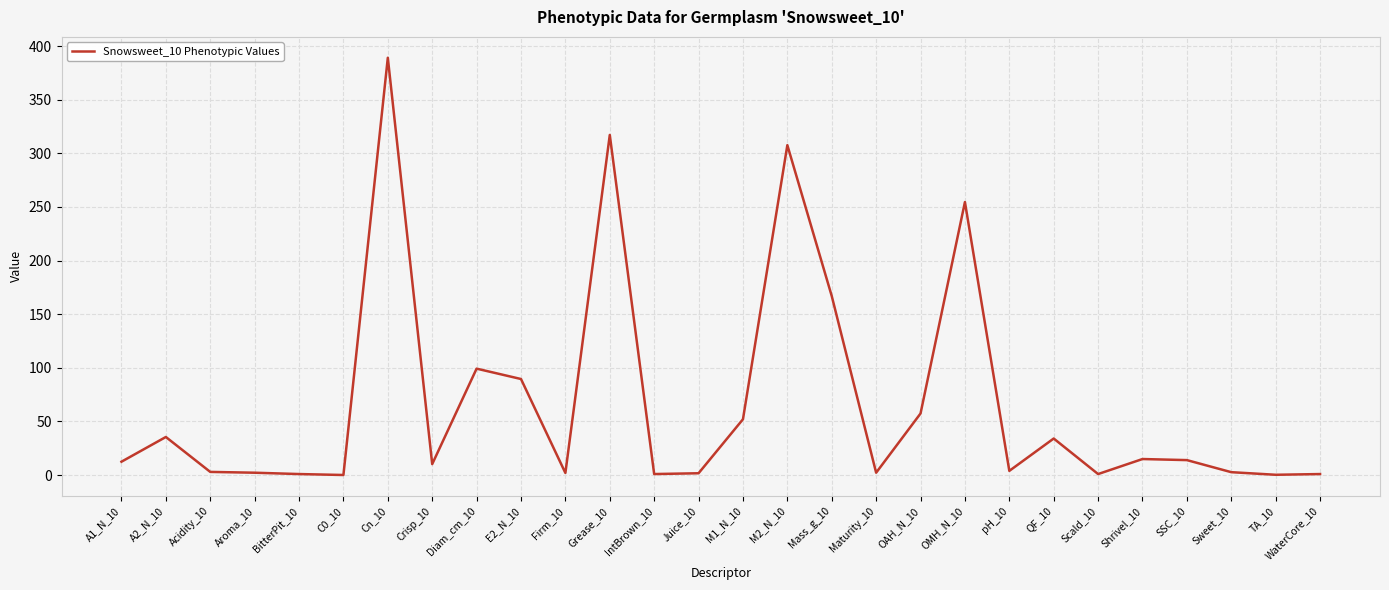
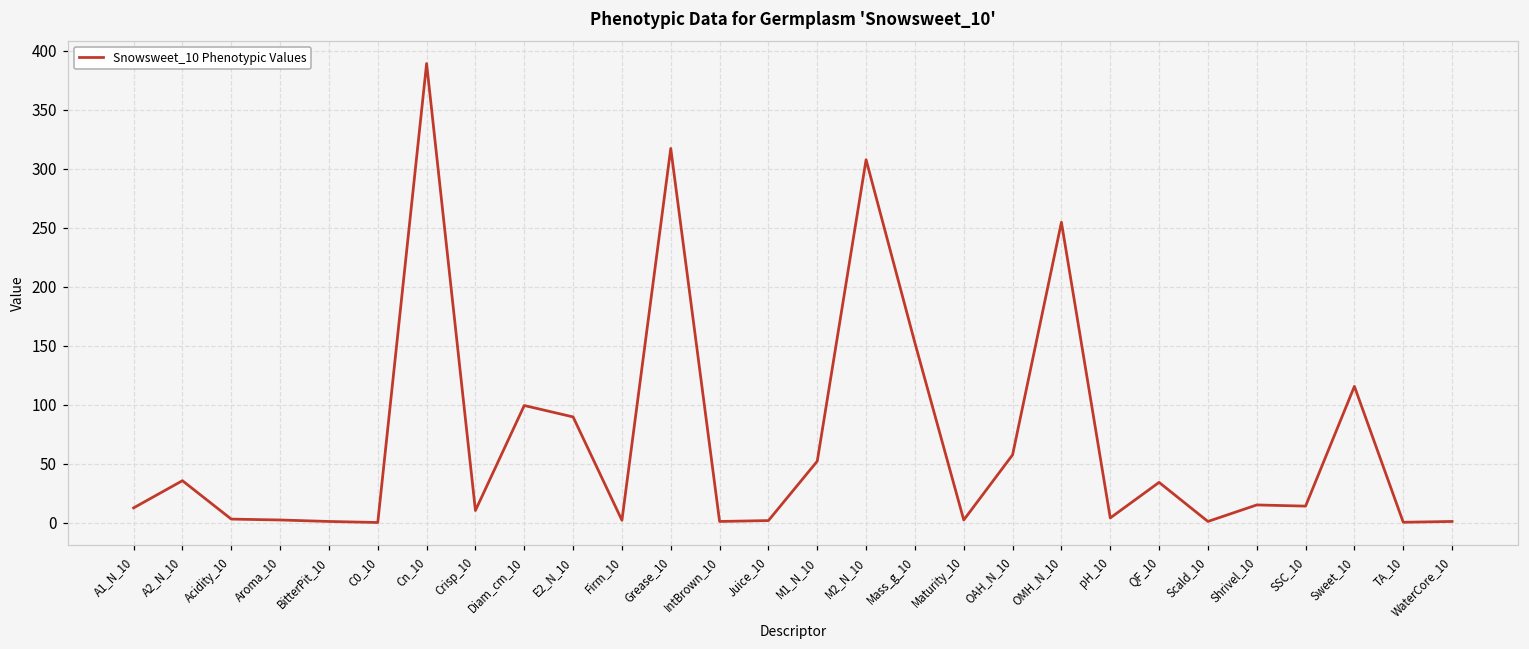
  {
    "A1_N_10": 13,
    "A2_N_10": 36,
    "Acidity_10": 3,
    "Aroma_10": 2,
    "BitterPit_10": 1,
    "C0_10": 0,
    "Cn_10": 389,
    "Crisp_10": 10,
    "Diam_cm_10": 99,
    "E2_N_10": 90,
    "Firm_10": 2,
    "Grease_10": 317,
    "IntBrown_10": 1,
    "Juice_10": 2,
    "M1_N_10": 52,
    "M2_N_10": 308,
-   "Mass_g_10": 167,
+   "Mass_g_10": 152,
    "Maturity_10": 2,
    "OAH_N_10": 57,
    "OMH_N_10": 255,
    "pH_10": 4,
    "QF_10": 34,
    "Scald_10": 1,
    "Shrivel_10": 15,
    "SSC_10": 14,
-   "Sweet_10": 3,
+   "Sweet_10": 116,
    "TA_10": 0,
    "WaterCore_10": 1
  }
